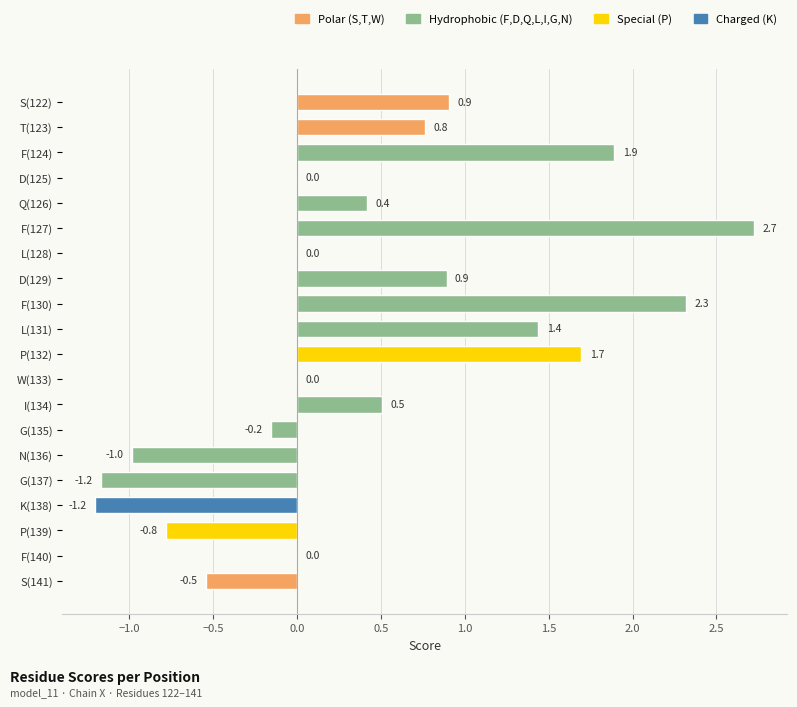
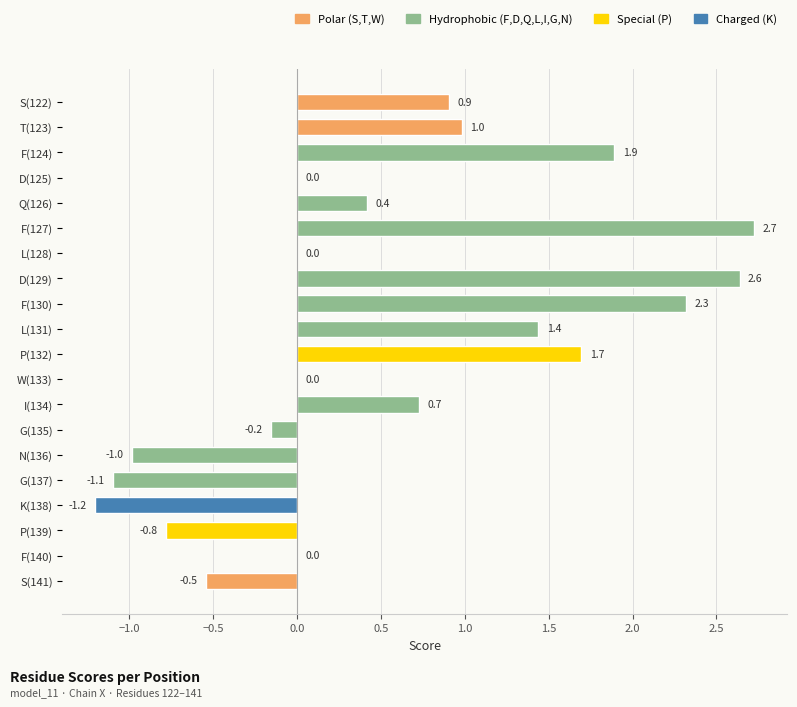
  {
    "S(122)": 0.9,
-   "T(123)": 0.8,
+   "T(123)": 1.0,
    "F(124)": 1.9,
    "D(125)": 0.0,
    "Q(126)": 0.4,
    "F(127)": 2.7,
    "L(128)": 0.0,
-   "D(129)": 0.9,
+   "D(129)": 2.6,
    "F(130)": 2.3,
    "L(131)": 1.4,
    "P(132)": 1.7,
    "W(133)": 0.0,
-   "I(134)": 0.5,
+   "I(134)": 0.7,
    "G(135)": -0.2,
    "N(136)": -1.0,
-   "G(137)": -1.2,
+   "G(137)": -1.1,
    "K(138)": -1.2,
    "P(139)": -0.8,
    "F(140)": 0.0,
    "S(141)": -0.5
  }
